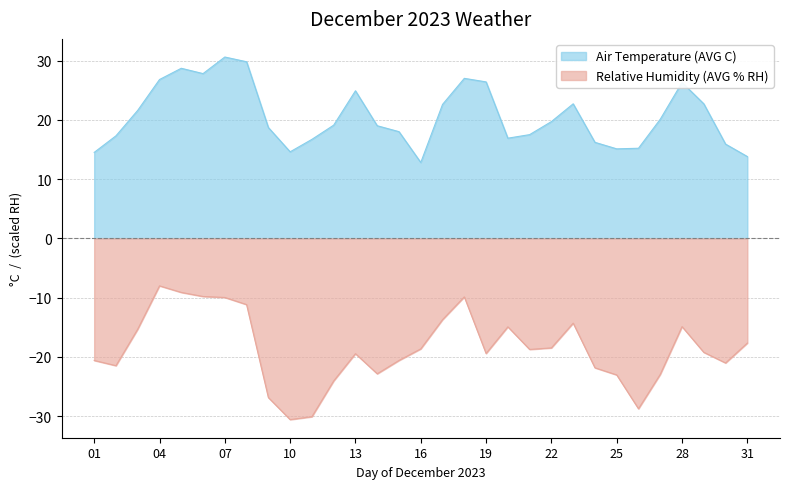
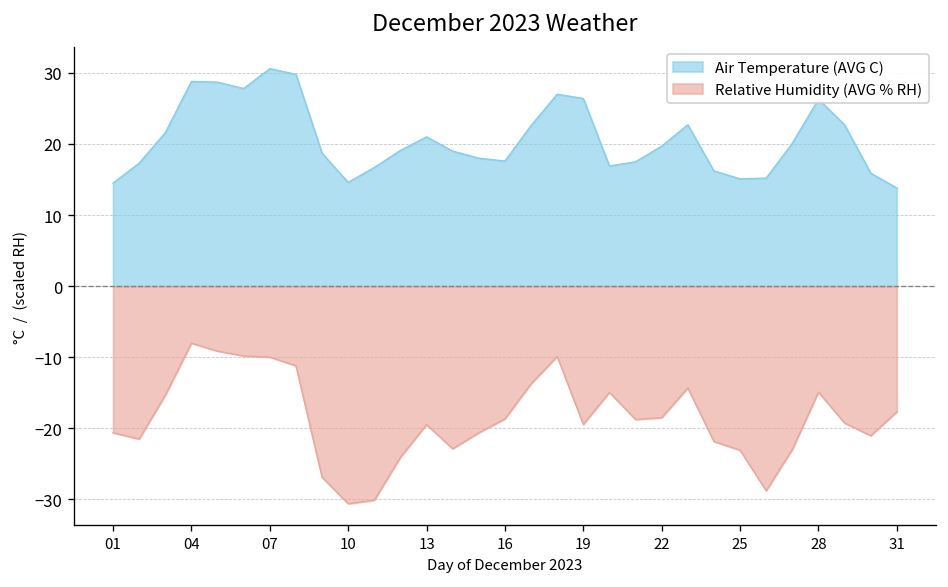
  {
    "Air Temperature (AVG C)": {
      "01": 15,
-     "04": 27,
+     "04": 29,
      "07": 31,
      "10": 15,
-     "13": 25,
-     "16": 13,
+     "13": 21,
+     "16": 18,
      "19": 26,
      "22": 20,
      "25": 15,
      "31": 14
    }
  }
